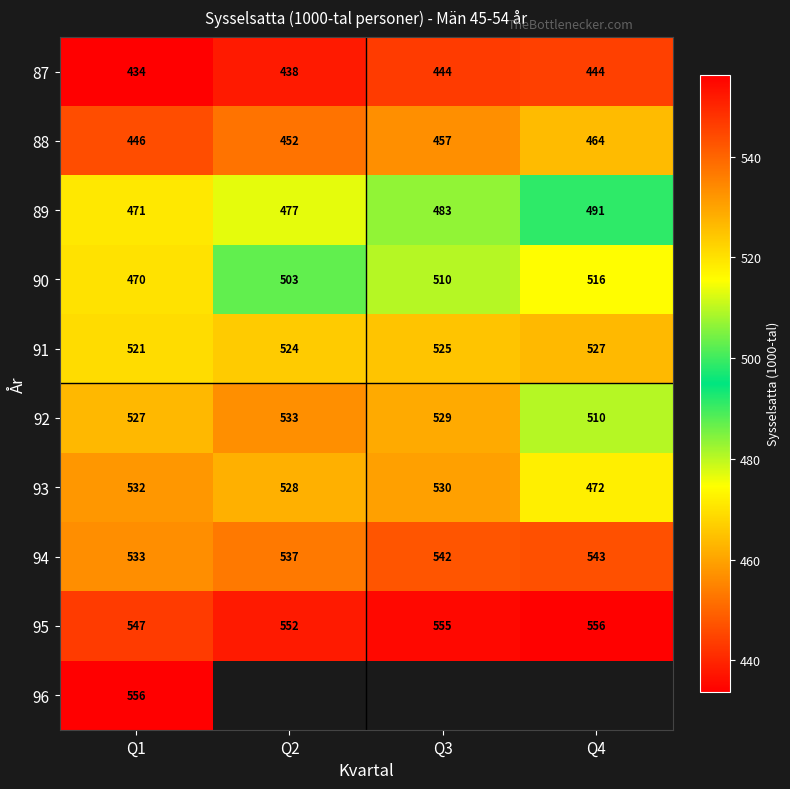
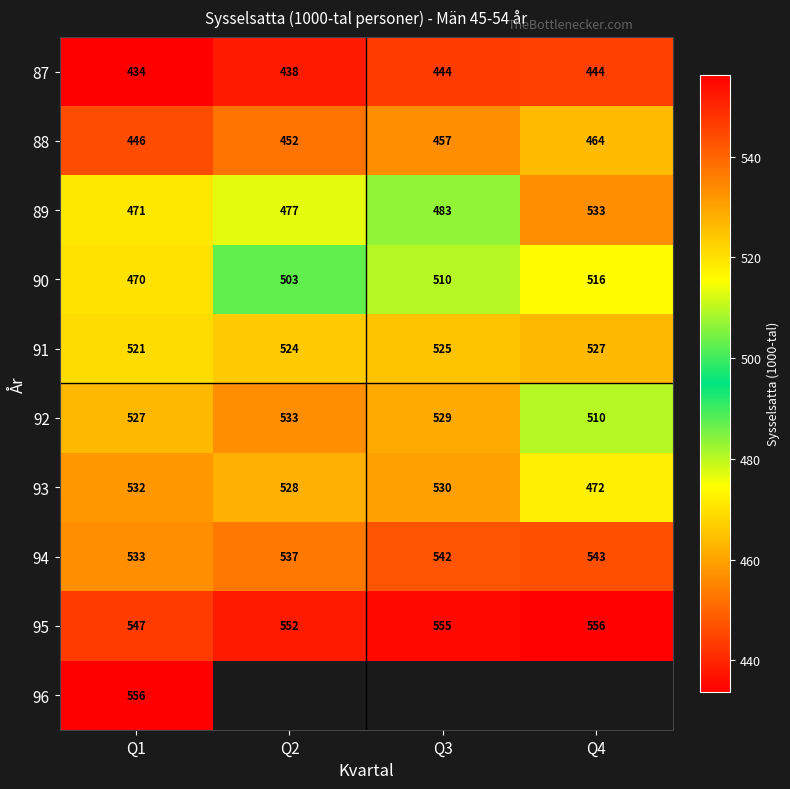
  {
    "87": {
      "Q1": 434,
      "Q2": 438,
      "Q3": 444,
      "Q4": 444
    },
    "88": {
      "Q1": 446,
      "Q2": 452,
      "Q3": 457,
      "Q4": 464
    },
    "89": {
      "Q1": 471,
      "Q2": 477,
      "Q3": 483,
-     "Q4": 491
+     "Q4": 533
    },
    "90": {
      "Q1": 470,
      "Q2": 503,
      "Q3": 510,
      "Q4": 516
    },
    "91": {
      "Q1": 521,
      "Q2": 524,
      "Q3": 525,
      "Q4": 527
    },
    "92": {
      "Q1": 527,
      "Q2": 533,
      "Q3": 529,
      "Q4": 510
    },
    "93": {
      "Q1": 532,
      "Q2": 528,
      "Q3": 530,
      "Q4": 472
    },
    "94": {
      "Q1": 533,
      "Q2": 537,
      "Q3": 542,
      "Q4": 543
    },
    "95": {
      "Q1": 547,
      "Q2": 552,
      "Q3": 555,
      "Q4": 556
    },
    "96": {
      "Q1": 556
    }
  }
